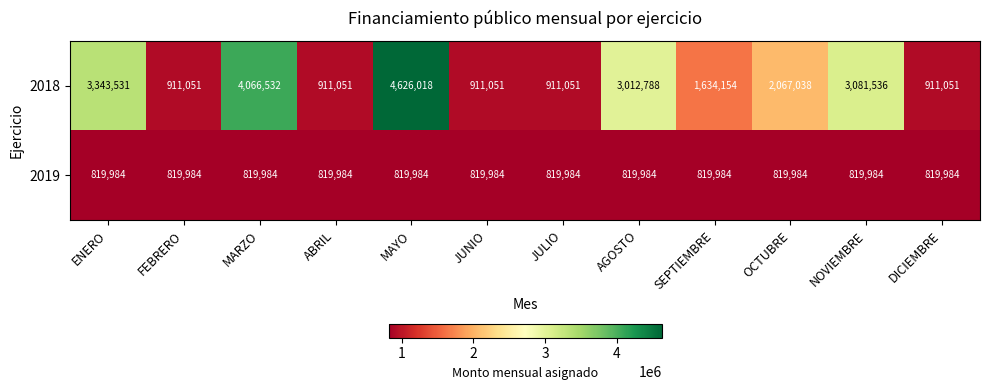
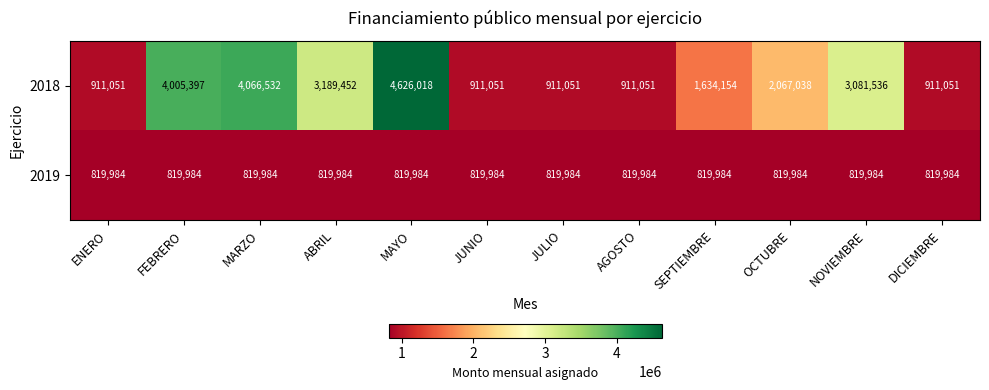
  {
    "2018": {
-     "ENERO": "3,343,531",
-     "FEBRERO": "911,051",
+     "ENERO": "911,051",
+     "FEBRERO": "4,005,397",
      "MARZO": "4,066,532",
-     "ABRIL": "911,051",
+     "ABRIL": "3,189,452",
      "MAYO": "4,626,018",
      "JUNIO": "911,051",
      "JULIO": "911,051",
-     "AGOSTO": "3,012,788",
+     "AGOSTO": "911,051",
      "SEPTIEMBRE": "1,634,154",
      "OCTUBRE": "2,067,038",
      "NOVIEMBRE": "3,081,536",
      "DICIEMBRE": "911,051"
    },
    "2019": {
      "ENERO": "819,984",
      "FEBRERO": "819,984",
      "MARZO": "819,984",
      "ABRIL": "819,984",
      "MAYO": "819,984",
      "JUNIO": "819,984",
      "JULIO": "819,984",
      "AGOSTO": "819,984",
      "SEPTIEMBRE": "819,984",
      "OCTUBRE": "819,984",
      "NOVIEMBRE": "819,984",
      "DICIEMBRE": "819,984"
    }
  }
